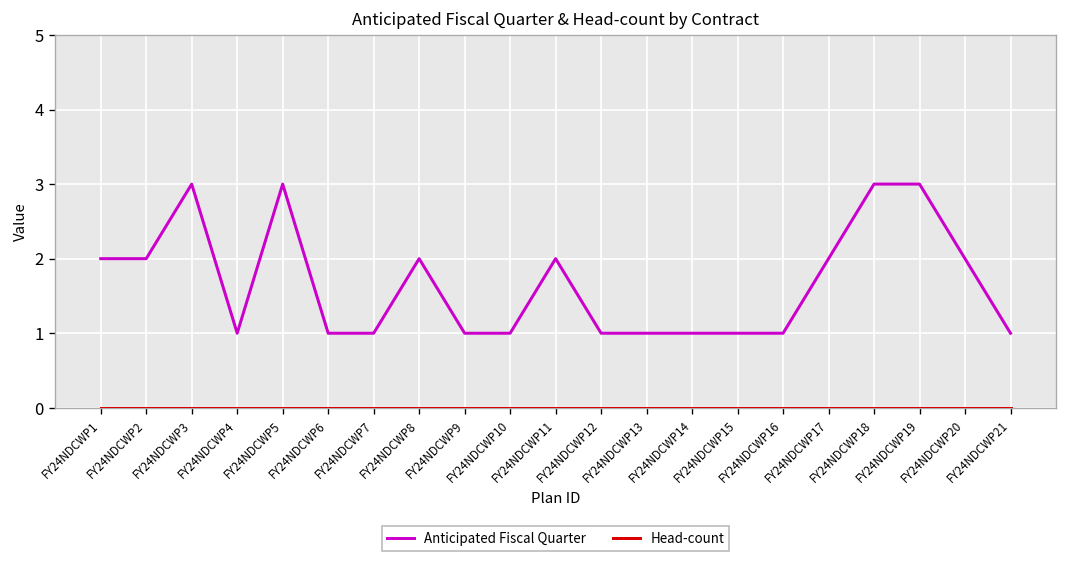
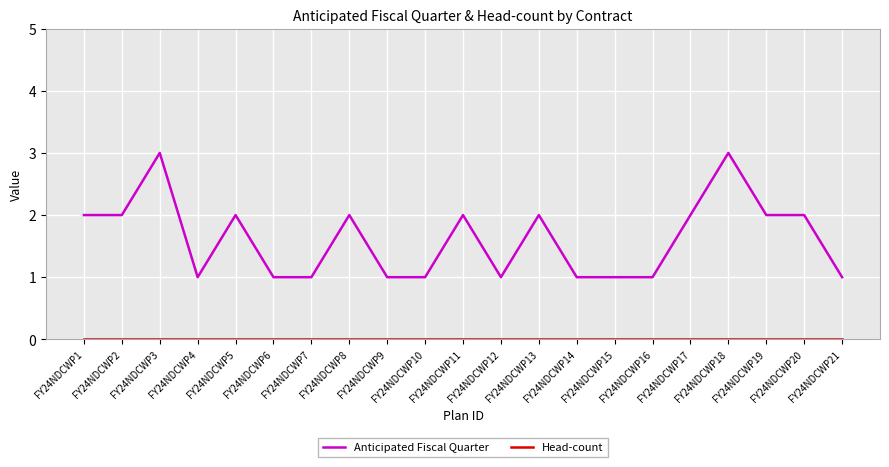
  {
    "Anticipated Fiscal Quarter": {
      "FY24NDCWP1": 2,
      "FY24NDCWP2": 2,
      "FY24NDCWP3": 3,
      "FY24NDCWP4": 1,
-     "FY24NDCWP5": 3,
+     "FY24NDCWP5": 2,
      "FY24NDCWP6": 1,
      "FY24NDCWP7": 1,
      "FY24NDCWP8": 2,
      "FY24NDCWP9": 1,
      "FY24NDCWP10": 1,
      "FY24NDCWP11": 2,
      "FY24NDCWP12": 1,
-     "FY24NDCWP13": 1,
+     "FY24NDCWP13": 2,
      "FY24NDCWP14": 1,
      "FY24NDCWP15": 1,
      "FY24NDCWP16": 1,
      "FY24NDCWP17": 2,
      "FY24NDCWP18": 3,
-     "FY24NDCWP19": 3,
+     "FY24NDCWP19": 2,
      "FY24NDCWP20": 2,
      "FY24NDCWP21": 1
    },
    "Head-count": {
      "FY24NDCWP1": 0,
      "FY24NDCWP2": 0,
      "FY24NDCWP3": 0,
      "FY24NDCWP4": 0,
      "FY24NDCWP5": 0,
      "FY24NDCWP6": 0,
      "FY24NDCWP7": 0,
      "FY24NDCWP8": 0,
      "FY24NDCWP9": 0,
      "FY24NDCWP10": 0,
      "FY24NDCWP11": 0,
      "FY24NDCWP12": 0,
      "FY24NDCWP13": 0,
      "FY24NDCWP14": 0,
      "FY24NDCWP15": 0,
      "FY24NDCWP16": 0,
      "FY24NDCWP17": 0,
      "FY24NDCWP18": 0,
      "FY24NDCWP19": 0,
      "FY24NDCWP20": 0,
      "FY24NDCWP21": 0
    }
  }
